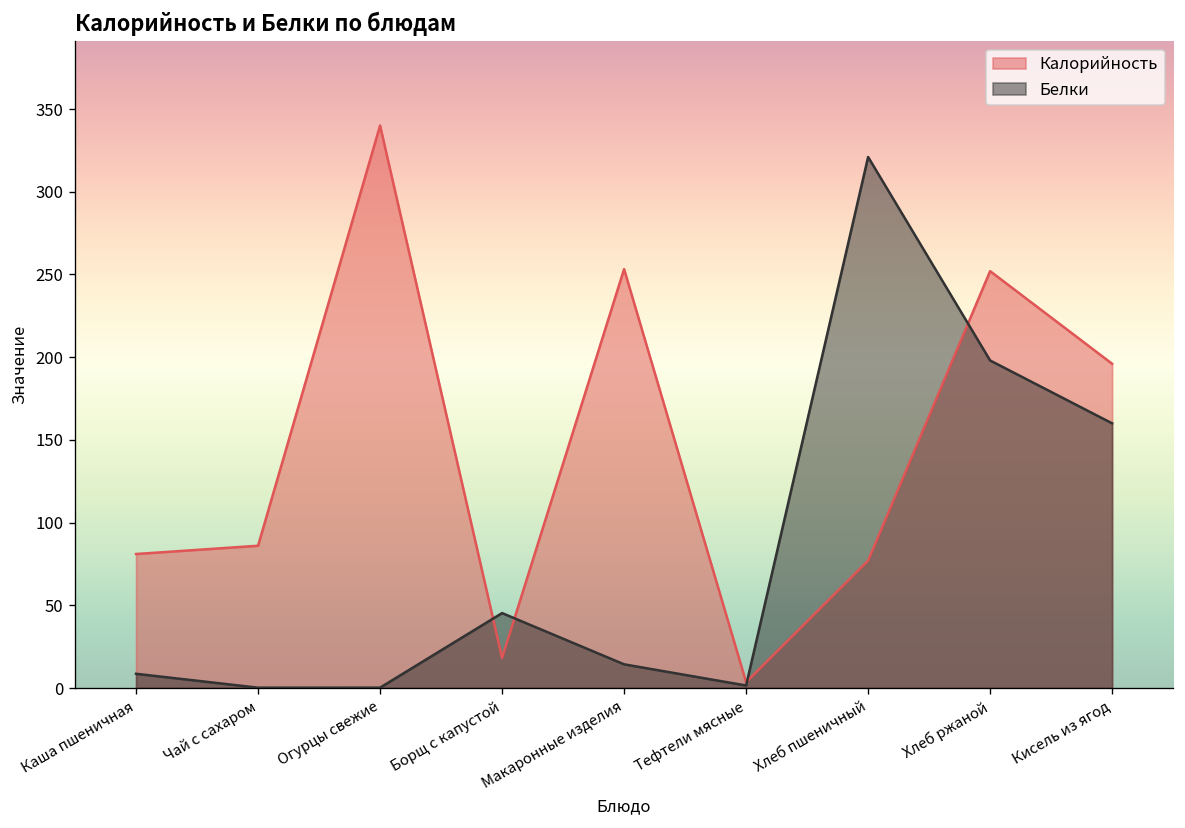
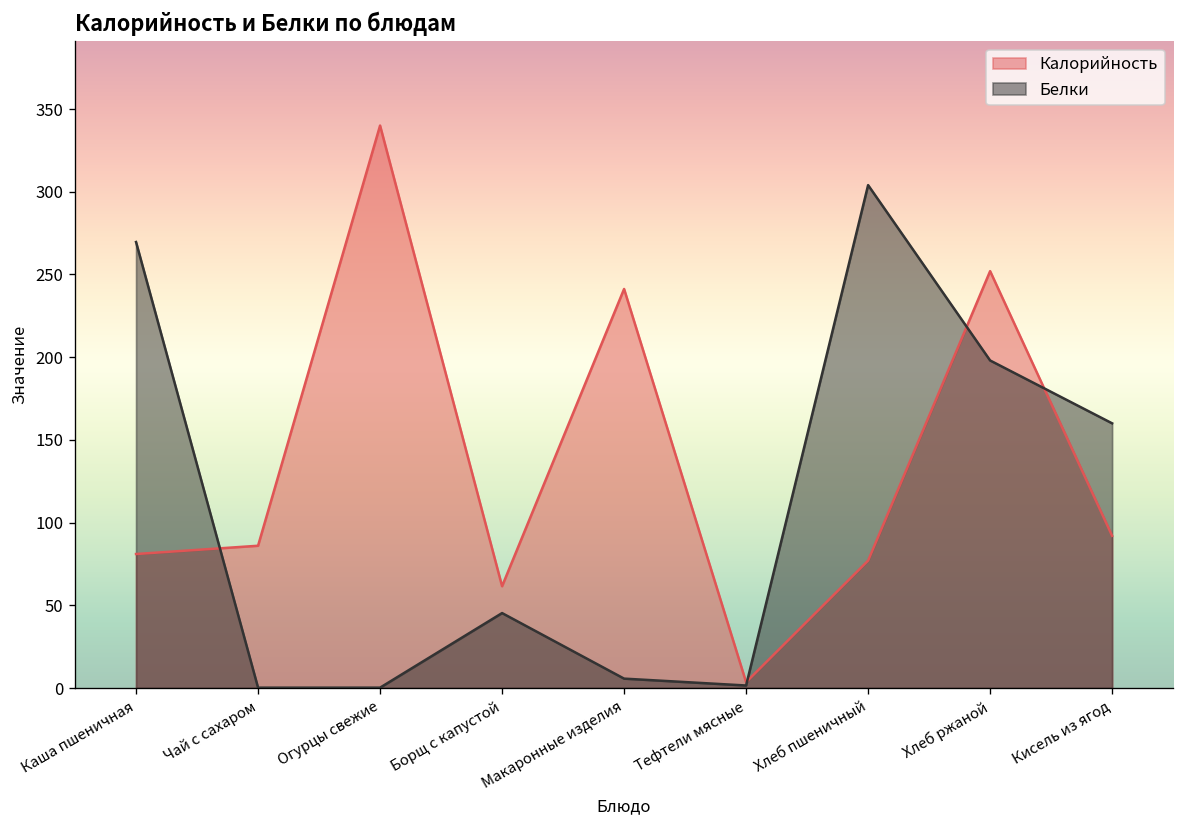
  {
    "Калорийность": {
      "Каша пшеничная": 81,
      "Чай с сахаром": 86,
      "Огурцы свежие": 340,
-     "Борщ с капустой": 18,
-     "Макаронные изделия": 253,
+     "Борщ с капустой": 62,
+     "Макаронные изделия": 241,
      "Тефтели мясные": 4,
      "Хлеб пшеничный": 77,
      "Хлеб ржаной": 252,
-     "Кисель из ягод": 196
+     "Кисель из ягод": 92
    },
    "Белки": {
-     "Каша пшеничная": 9,
+     "Каша пшеничная": 270,
      "Чай с сахаром": 0,
      "Огурцы свежие": 0,
      "Борщ с капустой": 45,
-     "Макаронные изделия": 14,
+     "Макаронные изделия": 6,
      "Тефтели мясные": 2,
-     "Хлеб пшеничный": 321,
+     "Хлеб пшеничный": 304,
      "Хлеб ржаной": 198,
      "Кисель из ягод": 160
    }
  }
